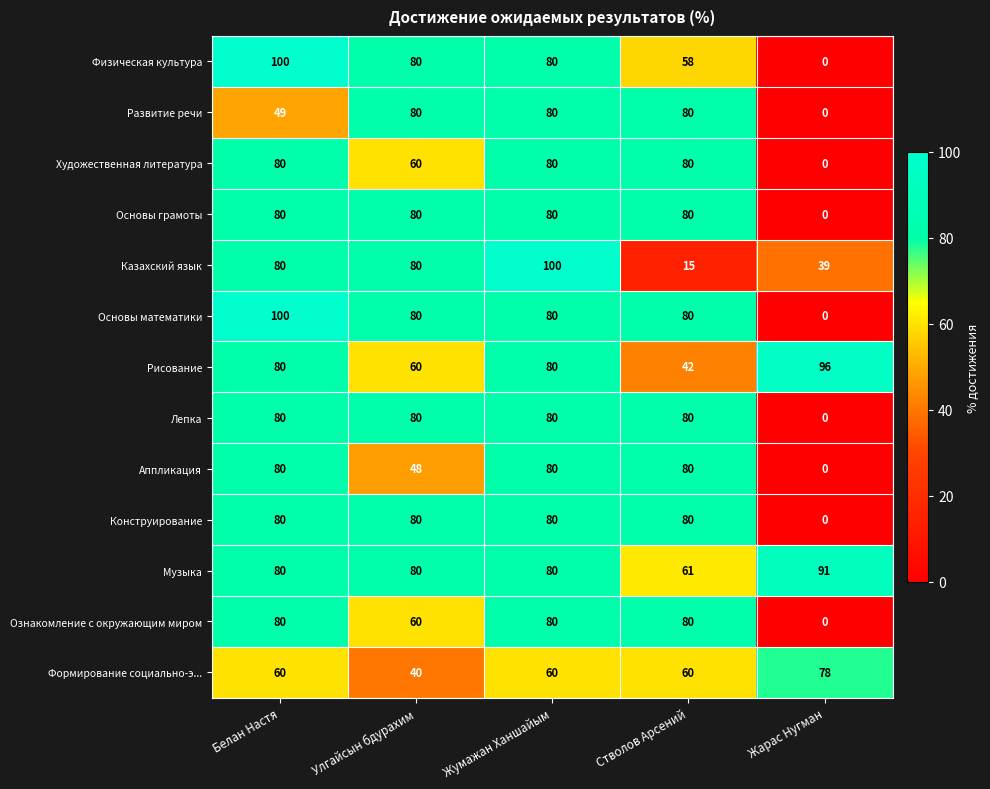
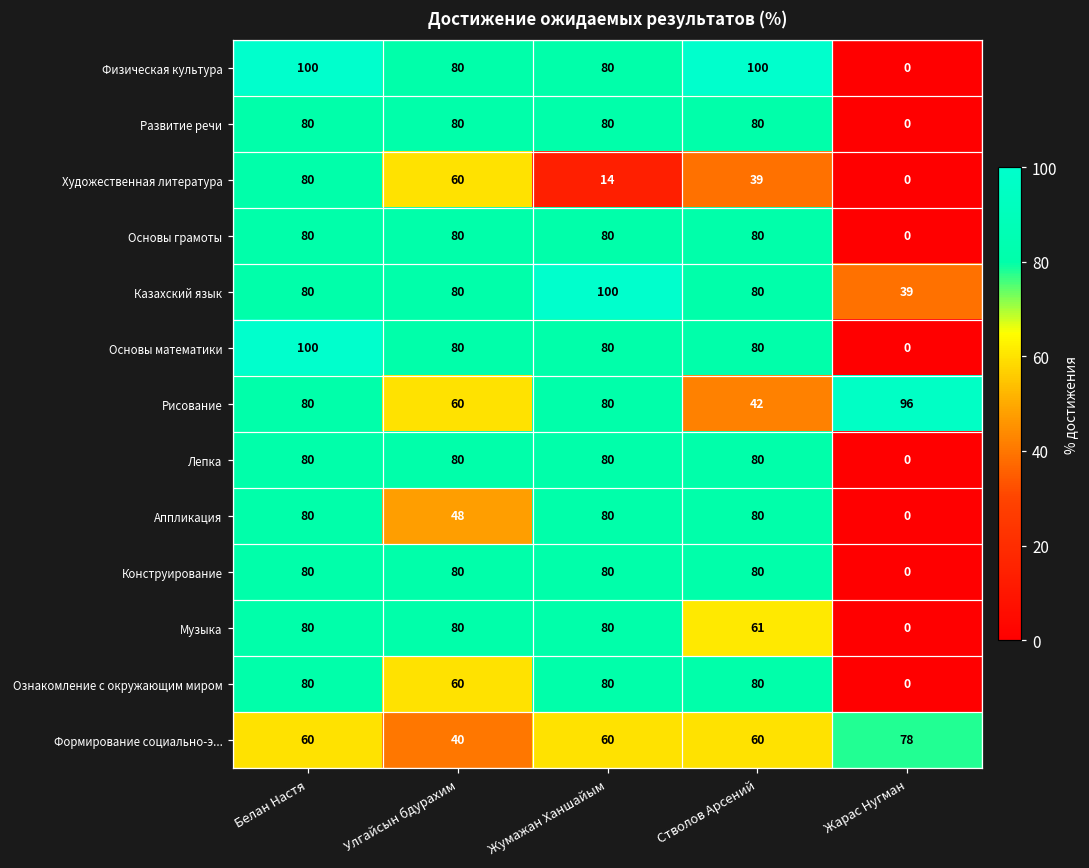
  {
    "Физическая культура": {
      "Белан Настя": 100,
      "Улгайсын бдурахим": 80,
      "Жумажан Ханшайым": 80,
-     "Стволов Арсений": 58,
+     "Стволов Арсений": 100,
      "Жарас Нугман": 0
    },
    "Развитие речи": {
-     "Белан Настя": 49,
+     "Белан Настя": 80,
      "Улгайсын бдурахим": 80,
      "Жумажан Ханшайым": 80,
      "Стволов Арсений": 80,
      "Жарас Нугман": 0
    },
    "Художественная литература": {
      "Белан Настя": 80,
      "Улгайсын бдурахим": 60,
-     "Жумажан Ханшайым": 80,
-     "Стволов Арсений": 80,
+     "Жумажан Ханшайым": 14,
+     "Стволов Арсений": 39,
      "Жарас Нугман": 0
    },
    "Основы грамоты": {
      "Белан Настя": 80,
      "Улгайсын бдурахим": 80,
      "Жумажан Ханшайым": 80,
      "Стволов Арсений": 80,
      "Жарас Нугман": 0
    },
    "Казахский язык": {
      "Белан Настя": 80,
      "Улгайсын бдурахим": 80,
      "Жумажан Ханшайым": 100,
-     "Стволов Арсений": 15,
+     "Стволов Арсений": 80,
      "Жарас Нугман": 39
    },
    "Основы математики": {
      "Белан Настя": 100,
      "Улгайсын бдурахим": 80,
      "Жумажан Ханшайым": 80,
      "Стволов Арсений": 80,
      "Жарас Нугман": 0
    },
    "Рисование": {
      "Белан Настя": 80,
      "Улгайсын бдурахим": 60,
      "Жумажан Ханшайым": 80,
      "Стволов Арсений": 42,
      "Жарас Нугман": 96
    },
    "Лепка": {
      "Белан Настя": 80,
      "Улгайсын бдурахим": 80,
      "Жумажан Ханшайым": 80,
      "Стволов Арсений": 80,
      "Жарас Нугман": 0
    },
    "Аппликация": {
      "Белан Настя": 80,
      "Улгайсын бдурахим": 48,
      "Жумажан Ханшайым": 80,
      "Стволов Арсений": 80,
      "Жарас Нугман": 0
    },
    "Конструирование": {
      "Белан Настя": 80,
      "Улгайсын бдурахим": 80,
      "Жумажан Ханшайым": 80,
      "Стволов Арсений": 80,
      "Жарас Нугман": 0
    },
    "Музыка": {
      "Белан Настя": 80,
      "Улгайсын бдурахим": 80,
      "Жумажан Ханшайым": 80,
      "Стволов Арсений": 61,
-     "Жарас Нугман": 91
+     "Жарас Нугман": 0
    },
    "Ознакомление с окружающим миром": {
      "Белан Настя": 80,
      "Улгайсын бдурахим": 60,
      "Жумажан Ханшайым": 80,
      "Стволов Арсений": 80,
      "Жарас Нугман": 0
    },
    "Формирование социально-э...": {
      "Белан Настя": 60,
      "Улгайсын бдурахим": 40,
      "Жумажан Ханшайым": 60,
      "Стволов Арсений": 60,
      "Жарас Нугман": 78
    }
  }
